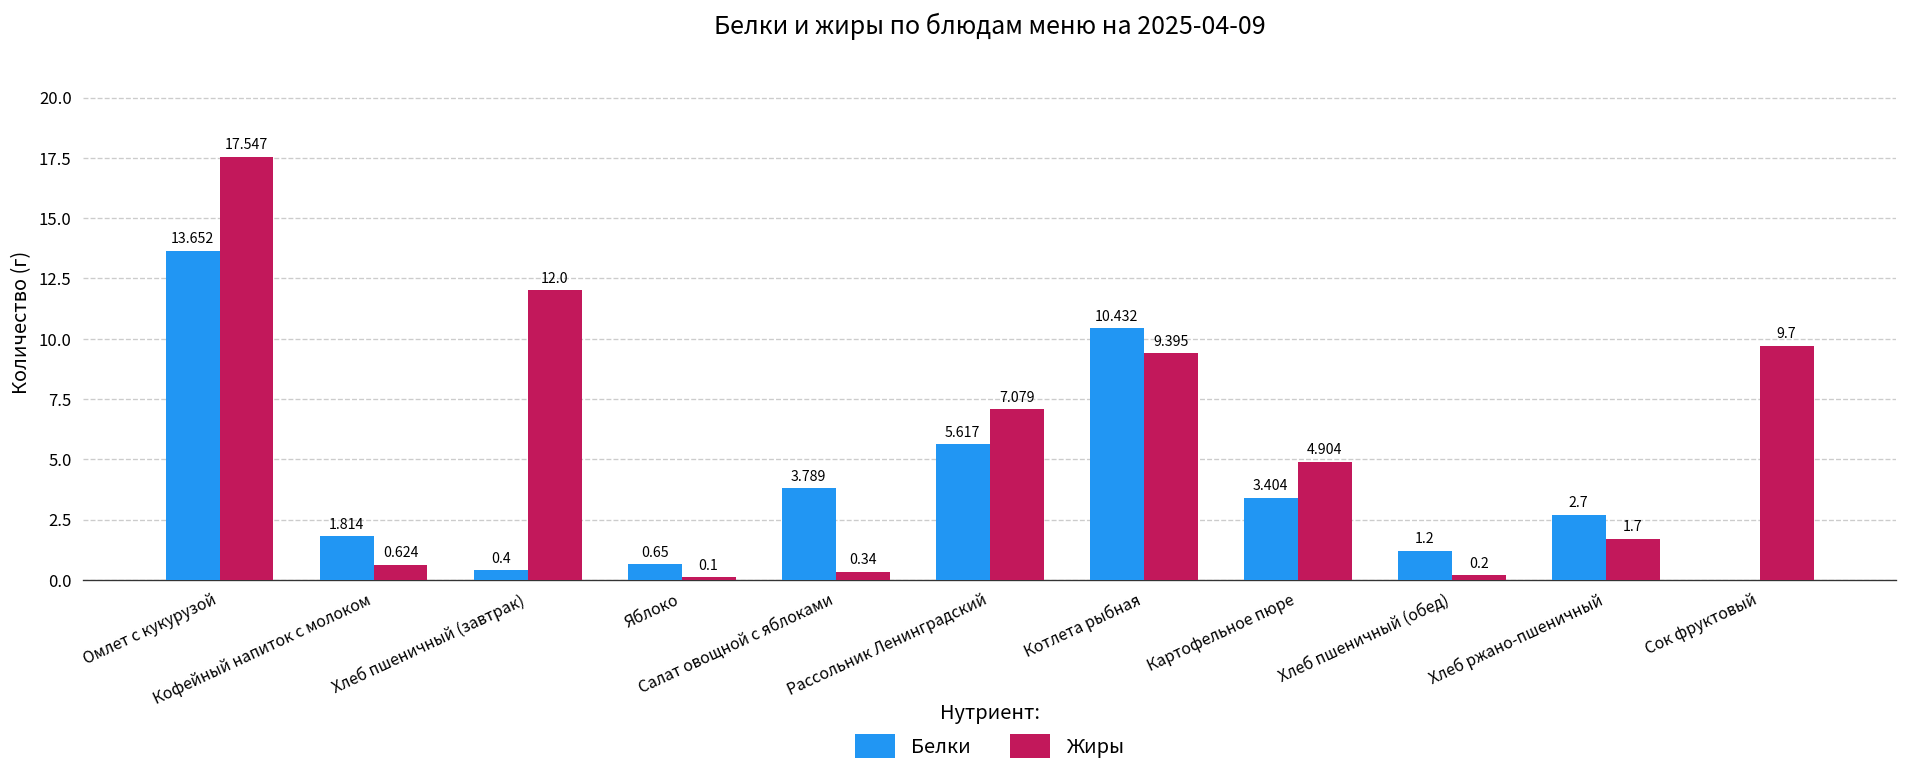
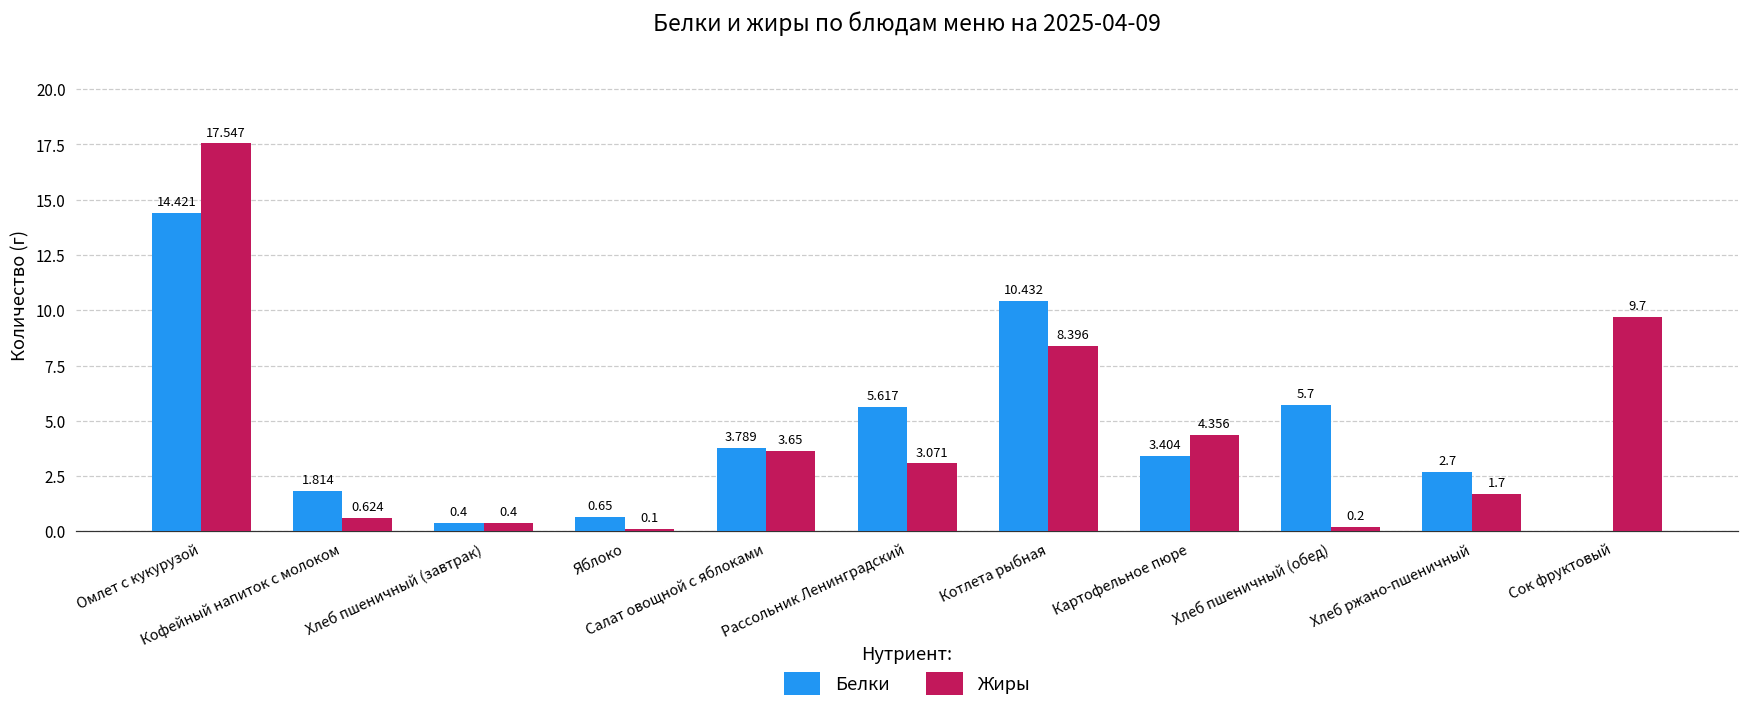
  {
    "Белки": {
-     "Омлет с кукурузой": 13.652,
+     "Омлет с кукурузой": 14.421,
      "Кофейный напиток с молоком": 1.814,
      "Хлеб пшеничный (завтрак)": 0.4,
      "Яблоко": 0.65,
      "Салат овощной с яблоками": 3.789,
      "Рассольник Ленинградский": 5.617,
      "Котлета рыбная": 10.432,
      "Картофельное пюре": 3.404,
-     "Хлеб пшеничный (обед)": 1.2,
+     "Хлеб пшеничный (обед)": 5.7,
      "Хлеб ржано-пшеничный": 2.7
    },
    "Жиры": {
      "Омлет с кукурузой": 17.547,
      "Кофейный напиток с молоком": 0.624,
-     "Хлеб пшеничный (завтрак)": 12.0,
+     "Хлеб пшеничный (завтрак)": 0.4,
      "Яблоко": 0.1,
-     "Салат овощной с яблоками": 0.34,
-     "Рассольник Ленинградский": 7.079,
-     "Котлета рыбная": 9.395,
-     "Картофельное пюре": 4.904,
+     "Салат овощной с яблоками": 3.65,
+     "Рассольник Ленинградский": 3.071,
+     "Котлета рыбная": 8.396,
+     "Картофельное пюре": 4.356,
      "Хлеб пшеничный (обед)": 0.2,
      "Хлеб ржано-пшеничный": 1.7,
      "Сок фруктовый": 9.7
    }
  }
